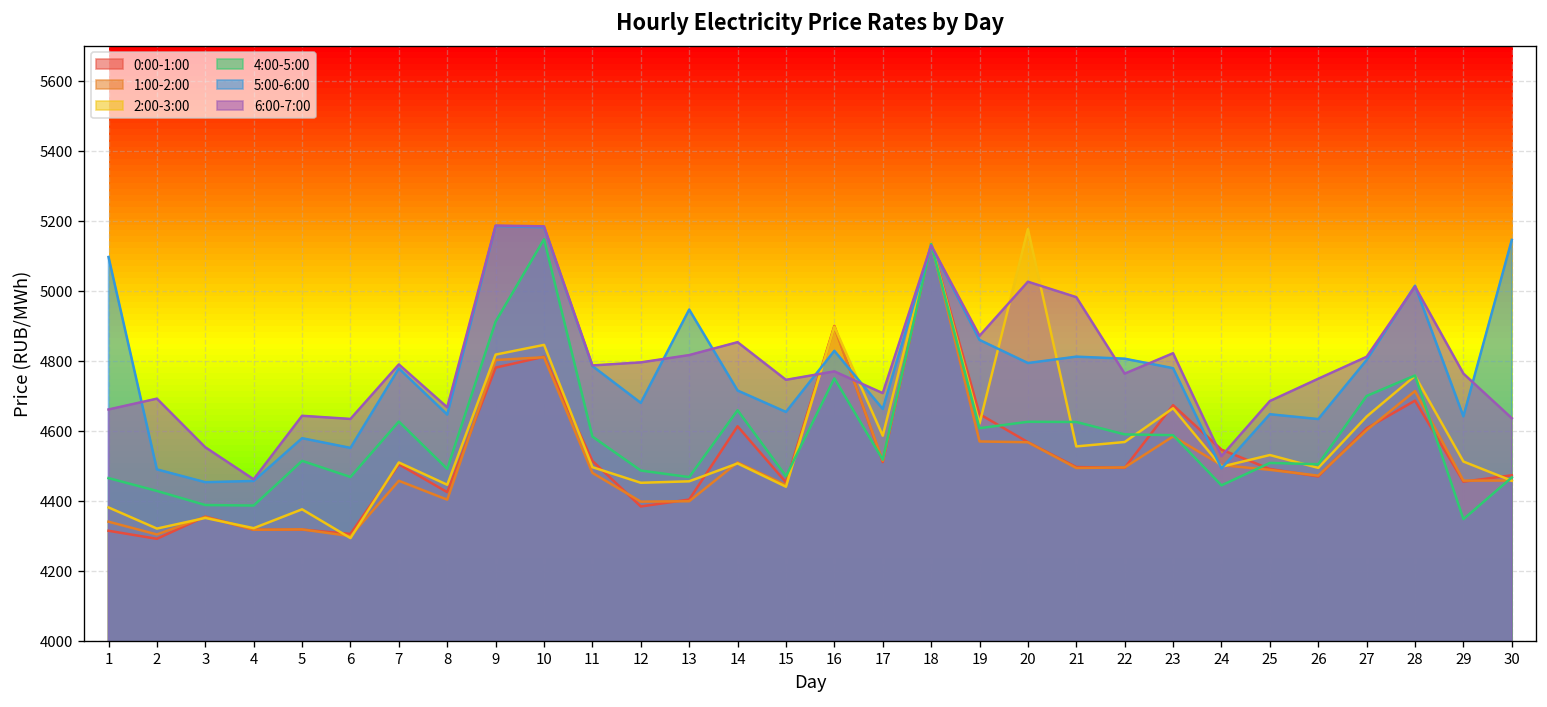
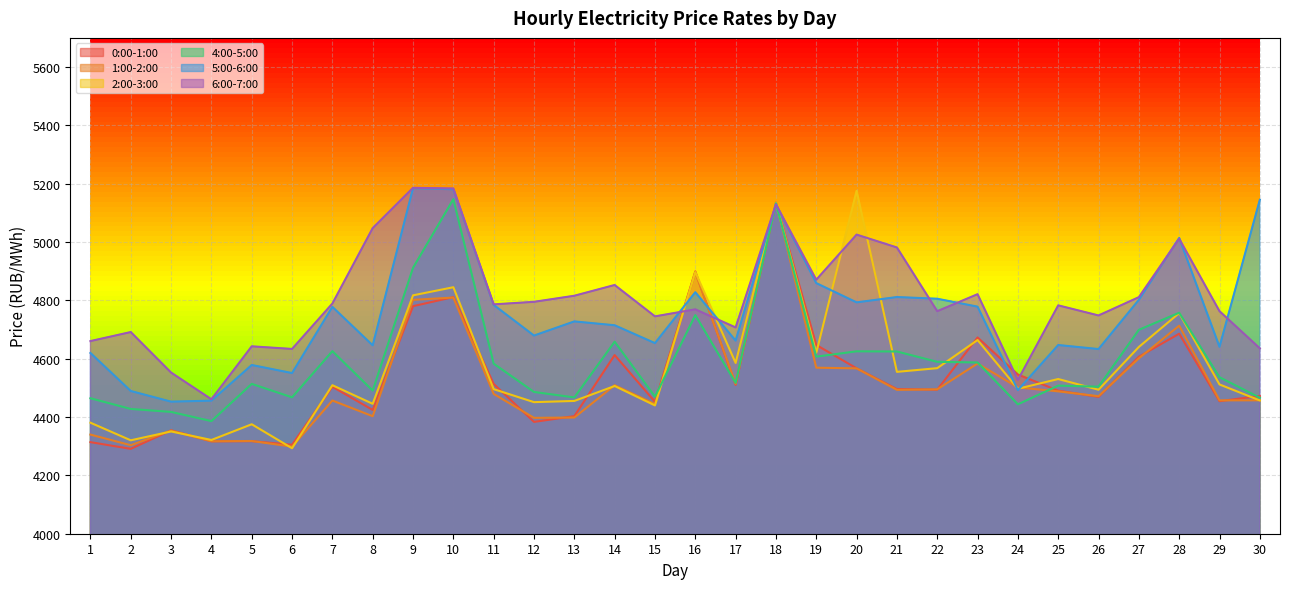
  {
    "2:00-3:00": {
      "1": 4380,
      "2": 4320,
      "5": 4380,
      "8": 4450,
      "9": 4820,
      "10": 4850,
      "11": 4500,
      "12": 4450,
      "13": 4460,
      "17": 4590,
      "19": 4620,
      "20": 5180,
      "21": 4550,
      "22": 4570,
      "25": 4530,
      "26": 4490,
      "27": 4640,
      "29": 4510
    },
    "4:00-5:00": {
      "1": 4460,
      "2": 4430,
-     "3": 4390,
+     "3": 4420,
      "4": 4390,
      "5": 4510,
      "6": 4470,
      "7": 4630,
      "8": 4490,
      "9": 4910,
      "10": 5150,
      "11": 4580,
      "12": 4490,
      "13": 4470,
      "14": 4660,
      "15": 4470,
      "16": 4750,
      "19": 4610,
      "20": 4630,
      "21": 4620,
      "22": 4590,
      "24": 4440,
      "25": 4510,
      "26": 4500,
      "27": 4700,
-     "29": 4350
+     "29": 4540
    },
    "5:00-6:00": {
-     "1": 5100,
+     "1": 4620,
      "2": 4490,
      "3": 4450,
      "5": 4580,
      "6": 4550,
      "7": 4780,
      "8": 4650,
      "12": 4680,
-     "13": 4950,
+     "13": 4730,
      "14": 4710,
      "15": 4650,
      "16": 4830,
      "17": 4660,
      "19": 4860,
      "20": 4790,
      "21": 4810,
      "22": 4810,
      "23": 4780,
      "25": 4650,
      "26": 4630,
      "27": 4800,
      "29": 4640,
      "30": 5150
    },
    "6:00-7:00": {
      "1": 4660,
      "2": 4690,
      "3": 4550,
      "5": 4640,
      "6": 4630,
      "7": 4790,
-     "8": 4670,
+     "8": 5050,
      "12": 4800,
      "13": 4820,
      "14": 4850,
      "15": 4750,
      "16": 4770,
      "17": 4710,
      "19": 4870,
      "20": 5030,
      "21": 4980,
      "22": 4760,
      "23": 4820,
      "24": 4530,
-     "25": 4680,
+     "25": 4780,
      "26": 4750,
      "27": 4810,
      "29": 4760,
      "30": 4640
    }
  }
